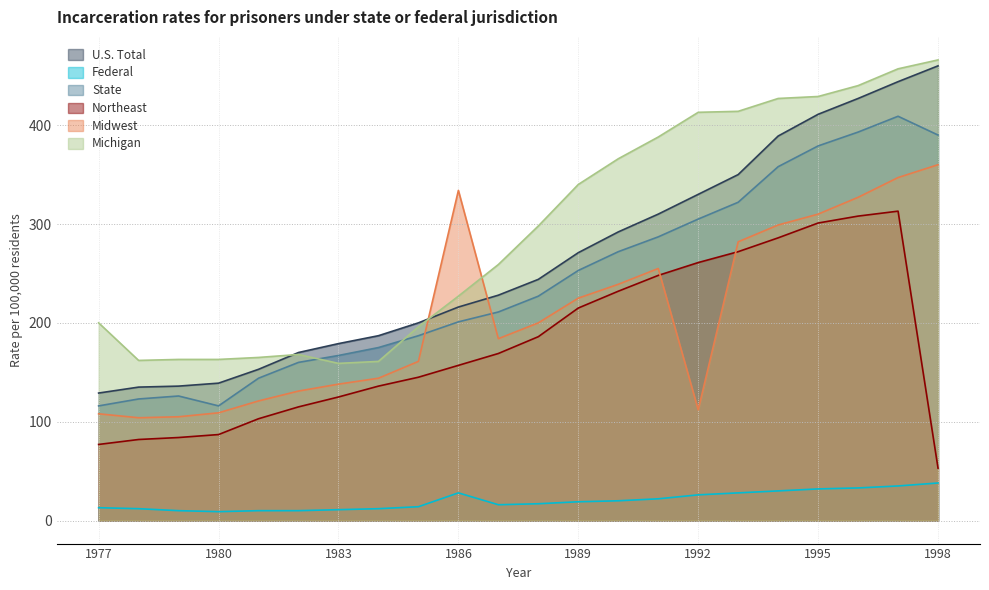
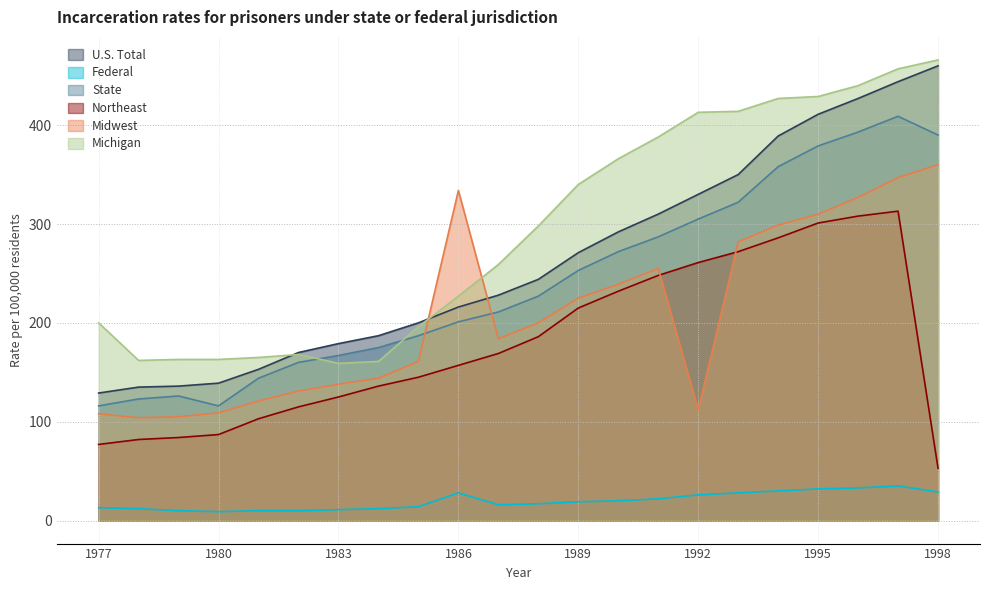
  {
    "U.S. Total": {
      "1977": 130,
      "1980": 140,
      "1983": 180,
      "1986": 220,
      "1989": 270,
      "1992": 330,
      "1995": 410,
      "1998": 460
    },
    "Federal": {
      "1977": 10,
      "1980": 10,
      "1983": 10,
      "1986": 30,
      "1989": 20,
      "1992": 30,
      "1995": 30,
-     "1998": 40
+     "1998": 30
    },
    "State": {
      "1977": 120,
      "1980": 120,
      "1983": 170,
      "1986": 200,
      "1989": 250,
      "1992": 310,
      "1995": 380,
      "1998": 390
    },
    "Northeast": {
      "1977": 80,
      "1980": 90,
      "1983": 130,
      "1986": 160,
      "1989": 220,
      "1992": 260,
      "1995": 300,
      "1998": 50
    },
    "Midwest": {
      "1977": 110,
      "1980": 110,
      "1983": 140,
      "1986": 330,
      "1989": 230,
      "1992": 110,
      "1995": 310,
      "1998": 360
    },
    "Michigan": {
      "1977": 200,
      "1980": 160,
      "1983": 160,
      "1986": 230,
      "1989": 340,
      "1992": 410,
      "1995": 430,
      "1998": 470
    }
  }
